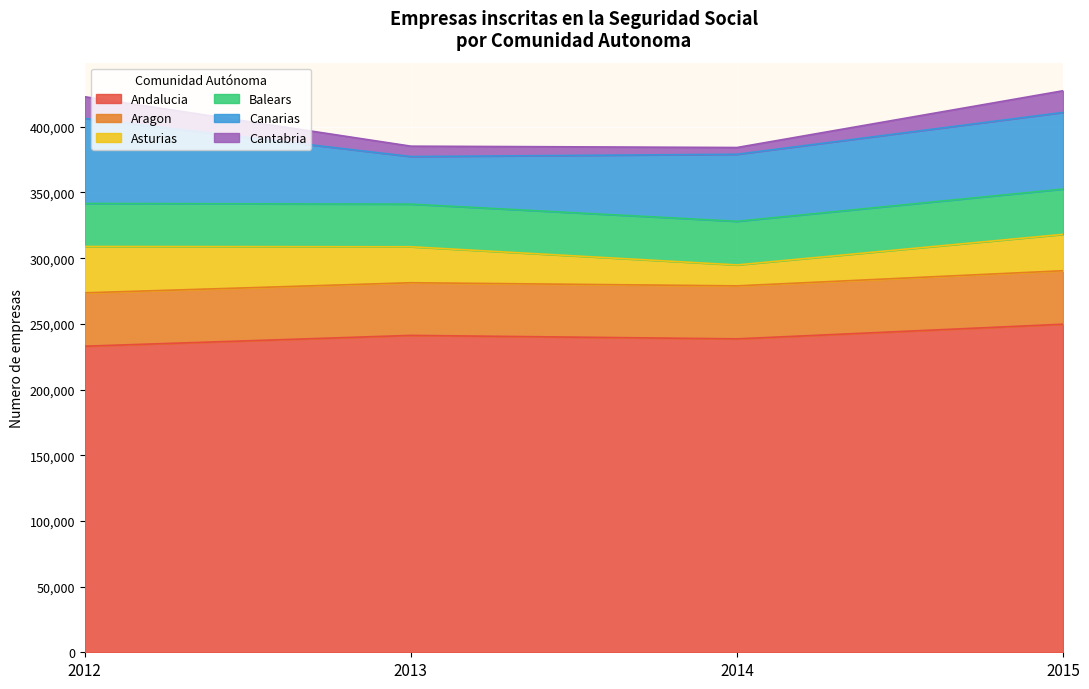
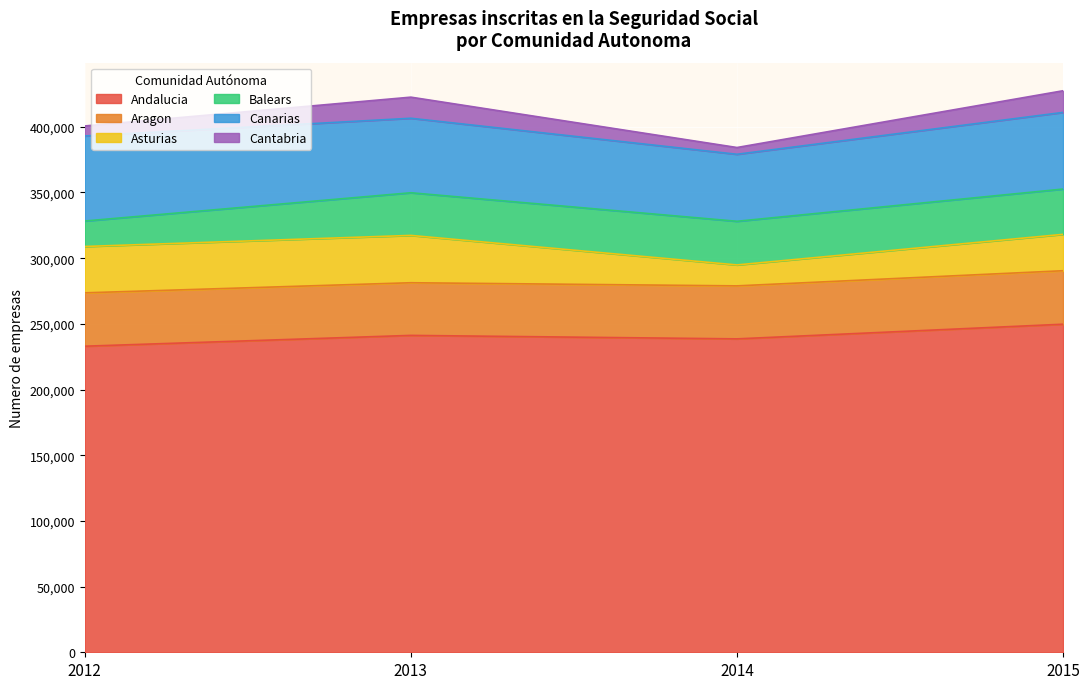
  {
    "Asturias": {
      "2012": "35,000",
-     "2013": "27,000",
+     "2013": "36,000",
      "2014": "16,000",
      "2015": "28,000"
    },
    "Balears": {
-     "2012": "33,000",
+     "2012": "19,000",
      "2013": "32,000",
      "2014": "33,000",
      "2015": "34,000"
    },
    "Canarias": {
      "2012": "65,000",
-     "2013": "36,000",
+     "2013": "57,000",
      "2014": "51,000",
      "2015": "58,000"
    },
    "Cantabria": {
-     "2012": "16,000",
-     "2013": "8,000",
+     "2012": "8,000",
+     "2013": "16,000",
      "2014": "5,000",
      "2015": "16,000"
    }
  }
